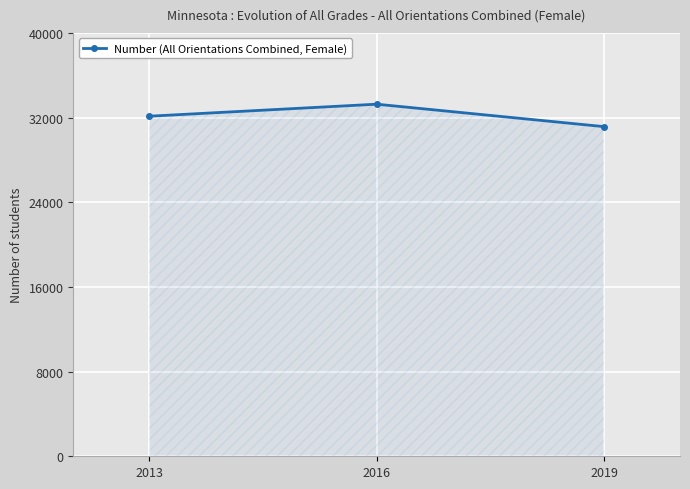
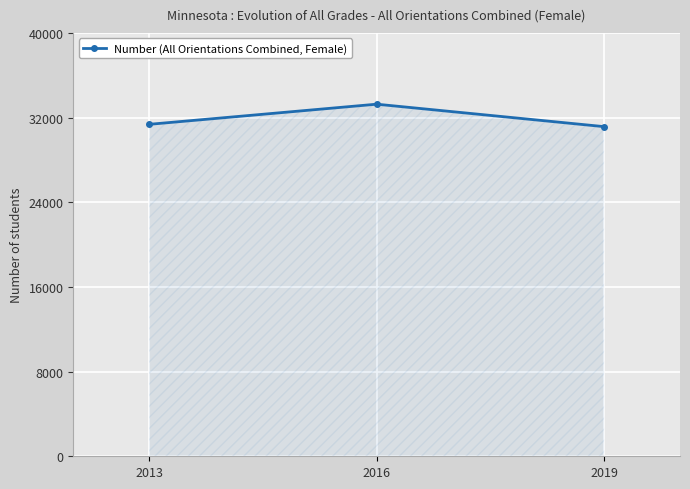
  {
-   "2013": 32100,
+   "2013": 31400,
    "2016": 33300,
    "2019": 31100
  }
